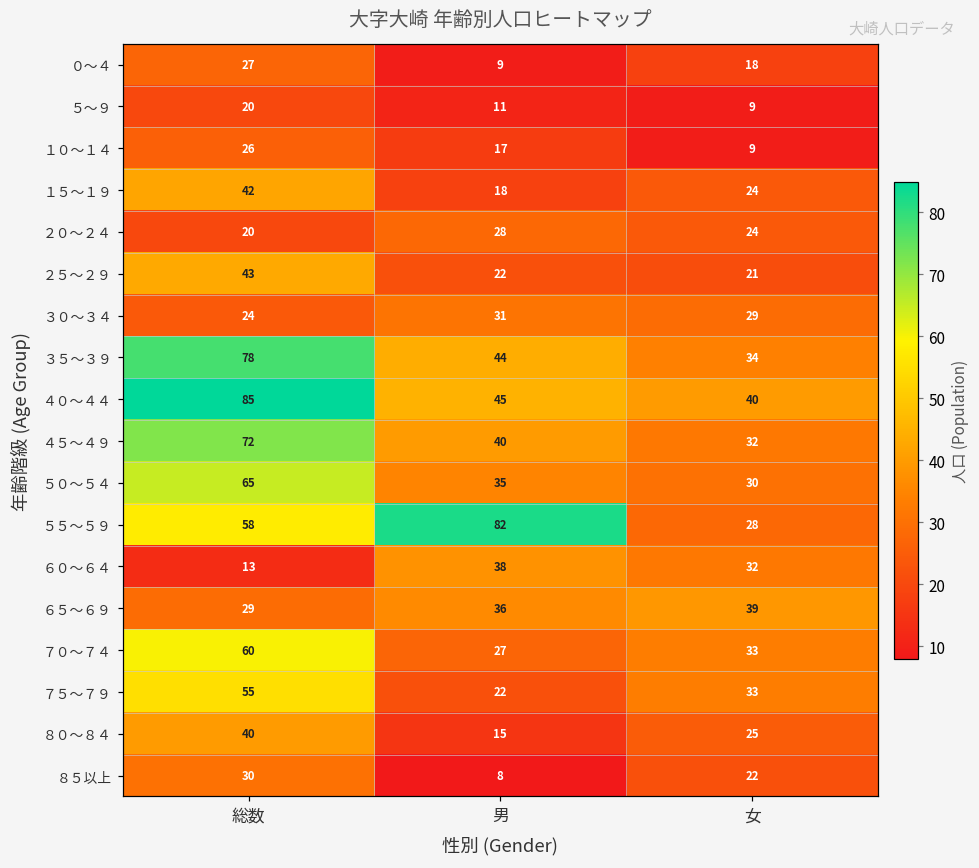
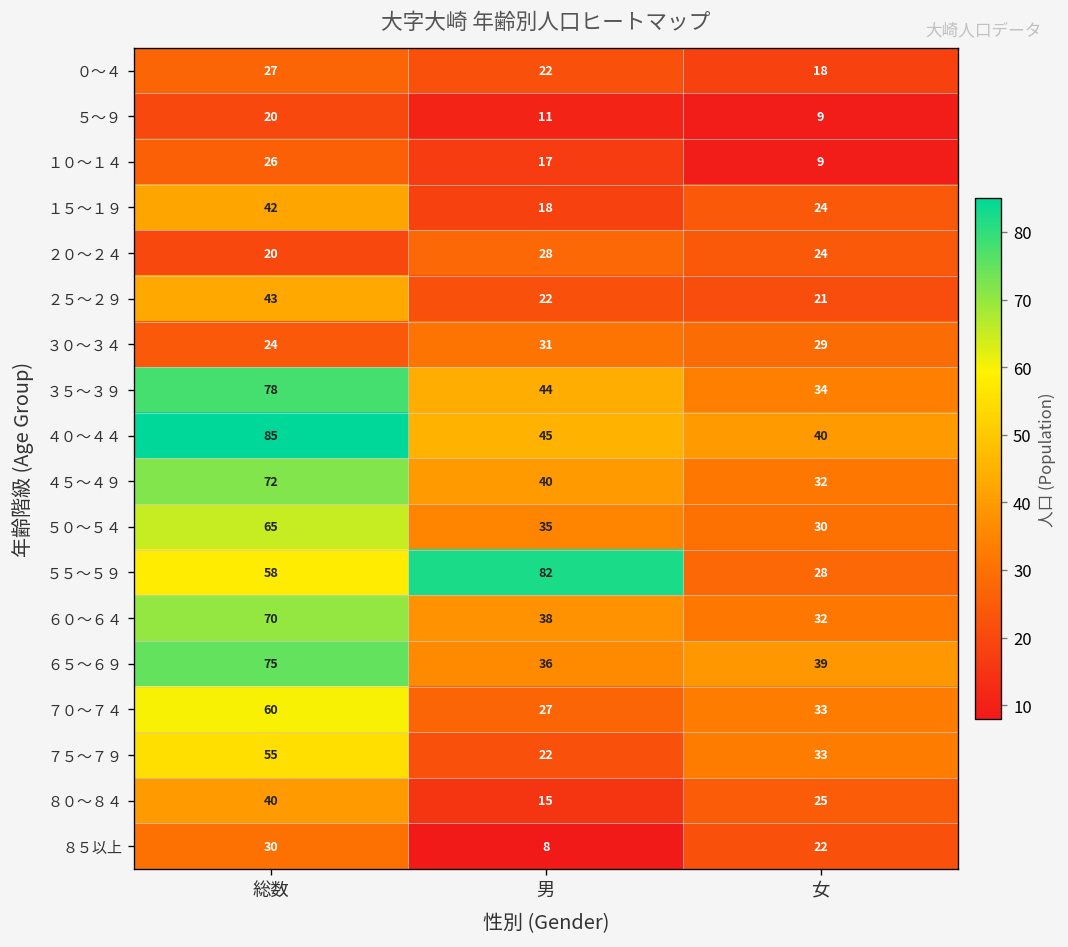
  {
    "０～４": {
      "総数": 27,
-     "男": 9,
+     "男": 22,
      "女": 18
    },
    "５～９": {
      "総数": 20,
      "男": 11,
      "女": 9
    },
    "１０～１４": {
      "総数": 26,
      "男": 17,
      "女": 9
    },
    "１５～１９": {
      "総数": 42,
      "男": 18,
      "女": 24
    },
    "２０～２４": {
      "総数": 20,
      "男": 28,
      "女": 24
    },
    "２５～２９": {
      "総数": 43,
      "男": 22,
      "女": 21
    },
    "３０～３４": {
      "総数": 24,
      "男": 31,
      "女": 29
    },
    "３５～３９": {
      "総数": 78,
      "男": 44,
      "女": 34
    },
    "４０～４４": {
      "総数": 85,
      "男": 45,
      "女": 40
    },
    "４５～４９": {
      "総数": 72,
      "男": 40,
      "女": 32
    },
    "５０～５４": {
      "総数": 65,
      "男": 35,
      "女": 30
    },
    "５５～５９": {
      "総数": 58,
      "男": 82,
      "女": 28
    },
    "６０～６４": {
-     "総数": 13,
+     "総数": 70,
      "男": 38,
      "女": 32
    },
    "６５～６９": {
-     "総数": 29,
+     "総数": 75,
      "男": 36,
      "女": 39
    },
    "７０～７４": {
      "総数": 60,
      "男": 27,
      "女": 33
    },
    "７５～７９": {
      "総数": 55,
      "男": 22,
      "女": 33
    },
    "８０～８４": {
      "総数": 40,
      "男": 15,
      "女": 25
    },
    "８５以上": {
      "総数": 30,
      "男": 8,
      "女": 22
    }
  }
